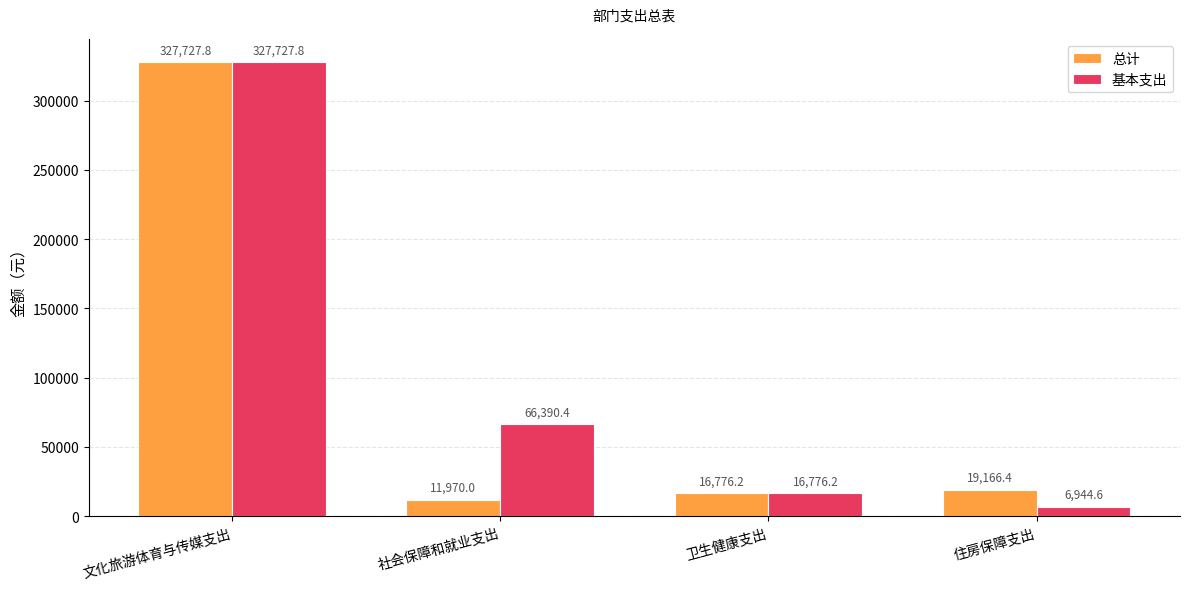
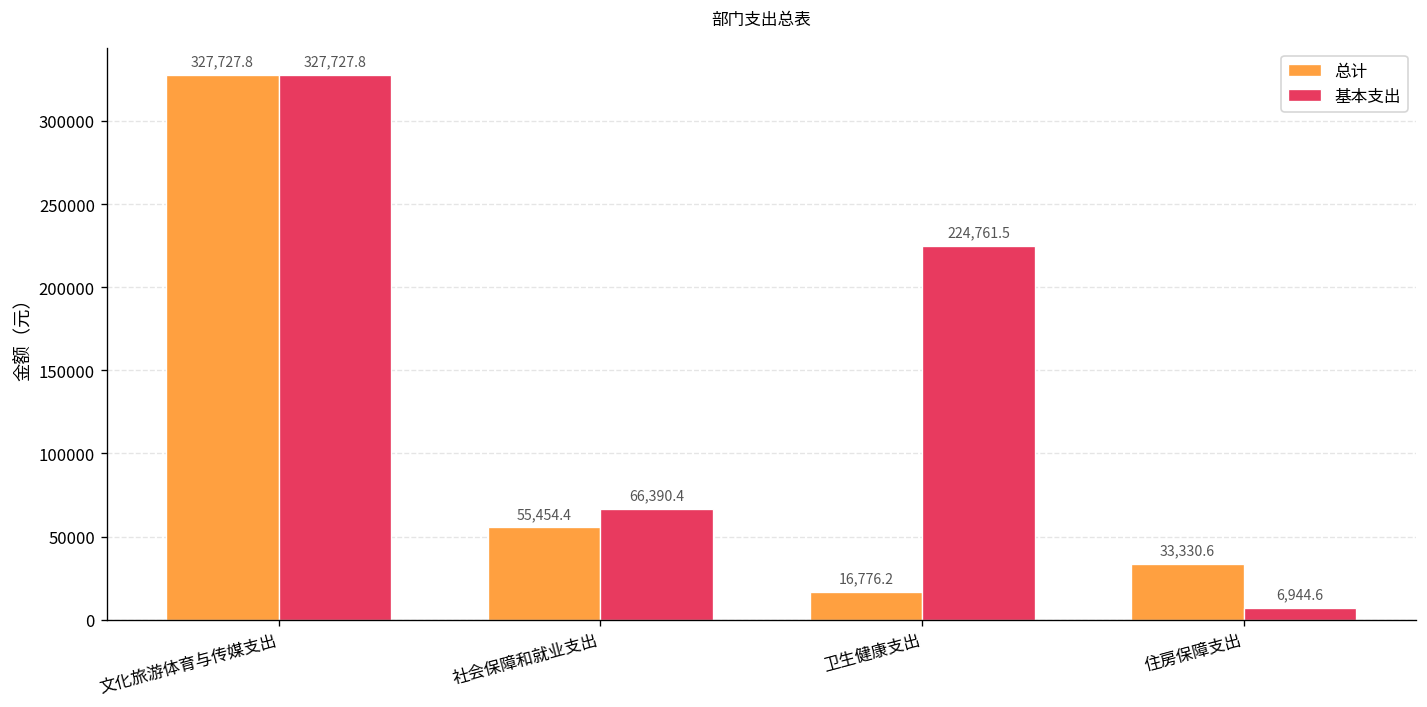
  {
    "总计": {
      "文化旅游体育与传媒支出": "327,727.8",
-     "社会保障和就业支出": "11,970.0",
+     "社会保障和就业支出": "55,454.4",
      "卫生健康支出": "16,776.2",
-     "住房保障支出": "19,166.4"
+     "住房保障支出": "33,330.6"
    },
    "基本支出": {
      "文化旅游体育与传媒支出": "327,727.8",
      "社会保障和就业支出": "66,390.4",
-     "卫生健康支出": "16,776.2",
+     "卫生健康支出": "224,761.5",
      "住房保障支出": "6,944.6"
    }
  }
